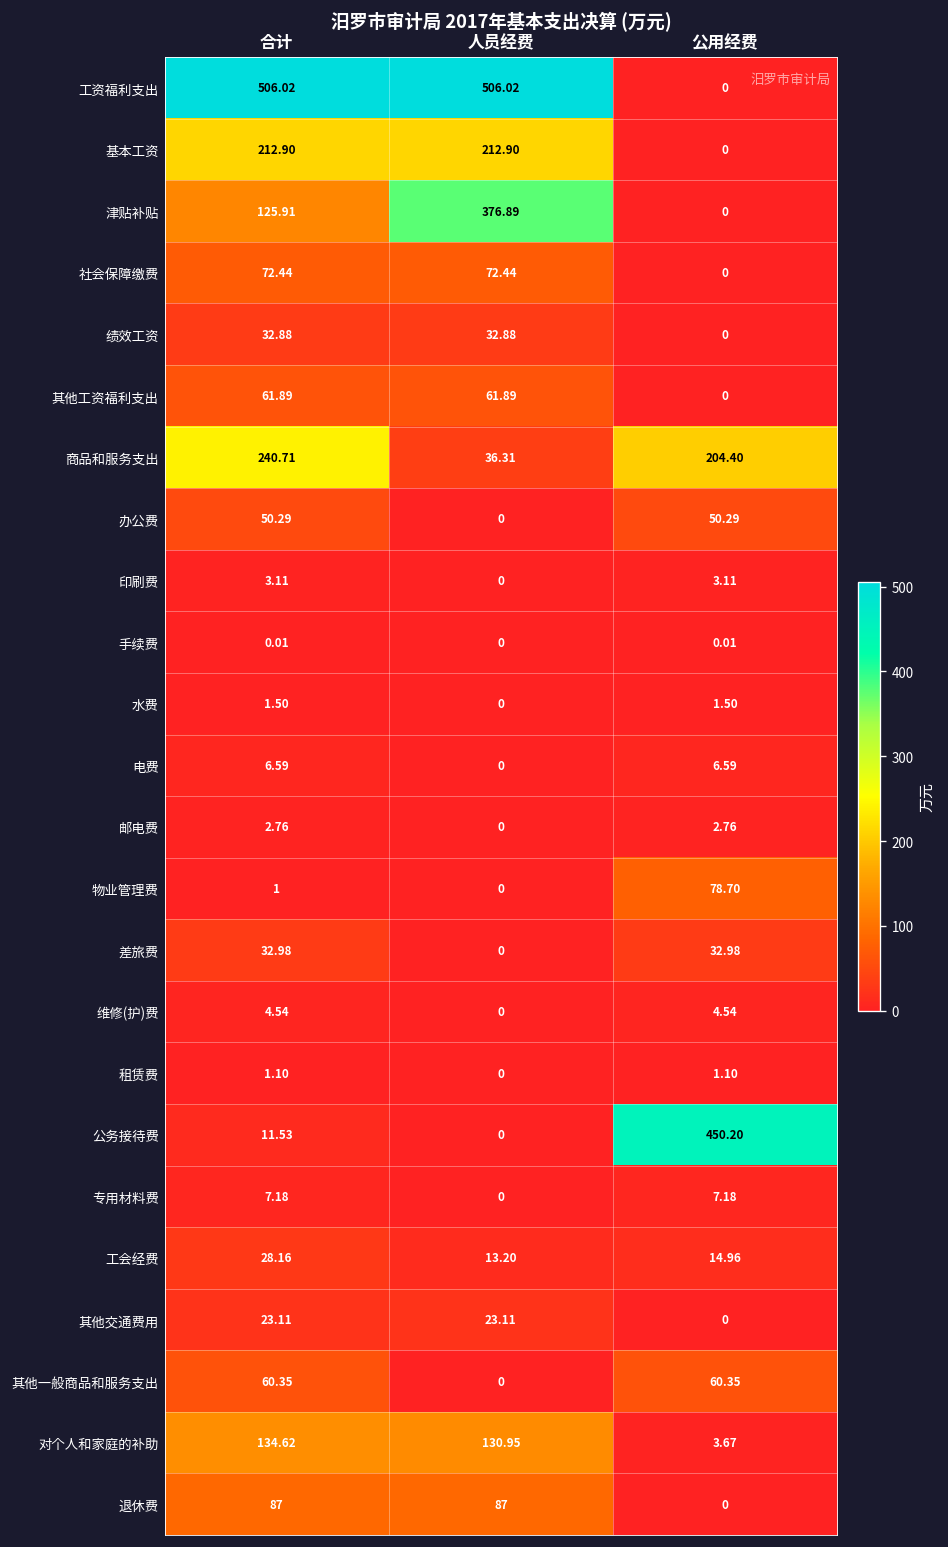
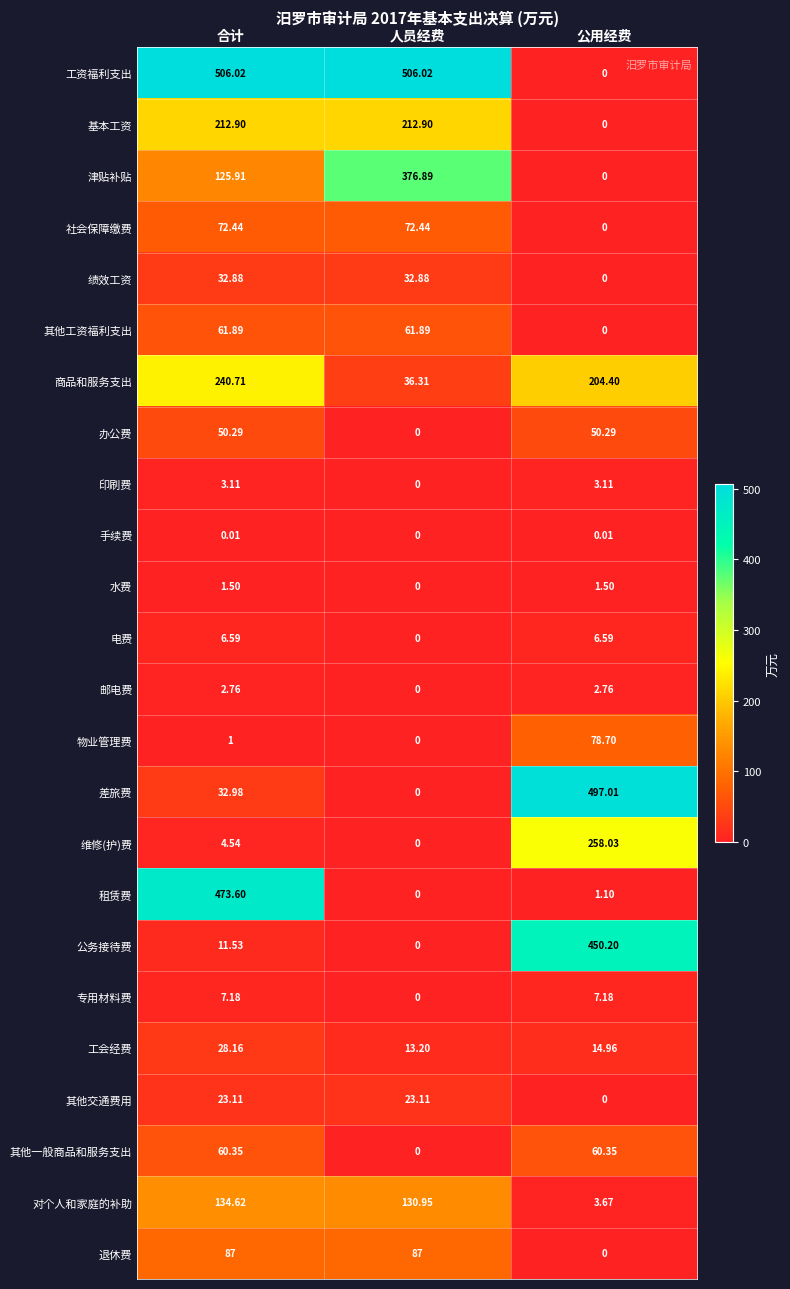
  {
    "工资福利支出": {
      "合计": 506.02,
      "人员经费": 506.02
    },
    "基本工资": {
      "合计": 212.90,
      "人员经费": 212.90,
      "公用经费": 0
    },
    "津贴补贴": {
      "合计": 125.91,
      "人员经费": 376.89,
      "公用经费": 0
    },
    "社会保障缴费": {
      "合计": 72.44,
      "人员经费": 72.44,
      "公用经费": 0
    },
    "绩效工资": {
      "合计": 32.88,
      "人员经费": 32.88,
      "公用经费": 0
    },
    "其他工资福利支出": {
      "合计": 61.89,
      "人员经费": 61.89,
      "公用经费": 0
    },
    "商品和服务支出": {
      "合计": 240.71,
      "人员经费": 36.31,
      "公用经费": 204.40
    },
    "办公费": {
      "合计": 50.29,
      "人员经费": 0,
      "公用经费": 50.29
    },
    "印刷费": {
      "合计": 3.11,
      "人员经费": 0,
      "公用经费": 3.11
    },
    "手续费": {
      "合计": 0.01,
      "人员经费": 0,
      "公用经费": 0.01
    },
    "水费": {
      "合计": 1.50,
      "人员经费": 0,
      "公用经费": 1.50
    },
    "电费": {
      "合计": 6.59,
      "人员经费": 0,
      "公用经费": 6.59
    },
    "邮电费": {
      "合计": 2.76,
      "人员经费": 0,
      "公用经费": 2.76
    },
    "物业管理费": {
      "合计": 1,
      "人员经费": 0,
      "公用经费": 78.70
    },
    "差旅费": {
      "合计": 32.98,
      "人员经费": 0,
-     "公用经费": 32.98
+     "公用经费": 497.01
    },
    "维修(护)费": {
      "合计": 4.54,
      "人员经费": 0,
-     "公用经费": 4.54
+     "公用经费": 258.03
    },
    "租赁费": {
-     "合计": 1.10,
+     "合计": 473.60,
      "人员经费": 0,
      "公用经费": 1.10
    },
    "公务接待费": {
      "合计": 11.53,
      "人员经费": 0,
      "公用经费": 450.20
    },
    "专用材料费": {
      "合计": 7.18,
      "人员经费": 0,
      "公用经费": 7.18
    },
    "工会经费": {
      "合计": 28.16,
      "人员经费": 13.20,
      "公用经费": 14.96
    },
    "其他交通费用": {
      "合计": 23.11,
      "人员经费": 23.11,
      "公用经费": 0
    },
    "其他一般商品和服务支出": {
      "合计": 60.35,
      "人员经费": 0,
      "公用经费": 60.35
    },
    "对个人和家庭的补助": {
      "合计": 134.62,
      "人员经费": 130.95,
      "公用经费": 3.67
    },
    "退休费": {
      "合计": 87,
      "人员经费": 87,
      "公用经费": 0
    }
  }
